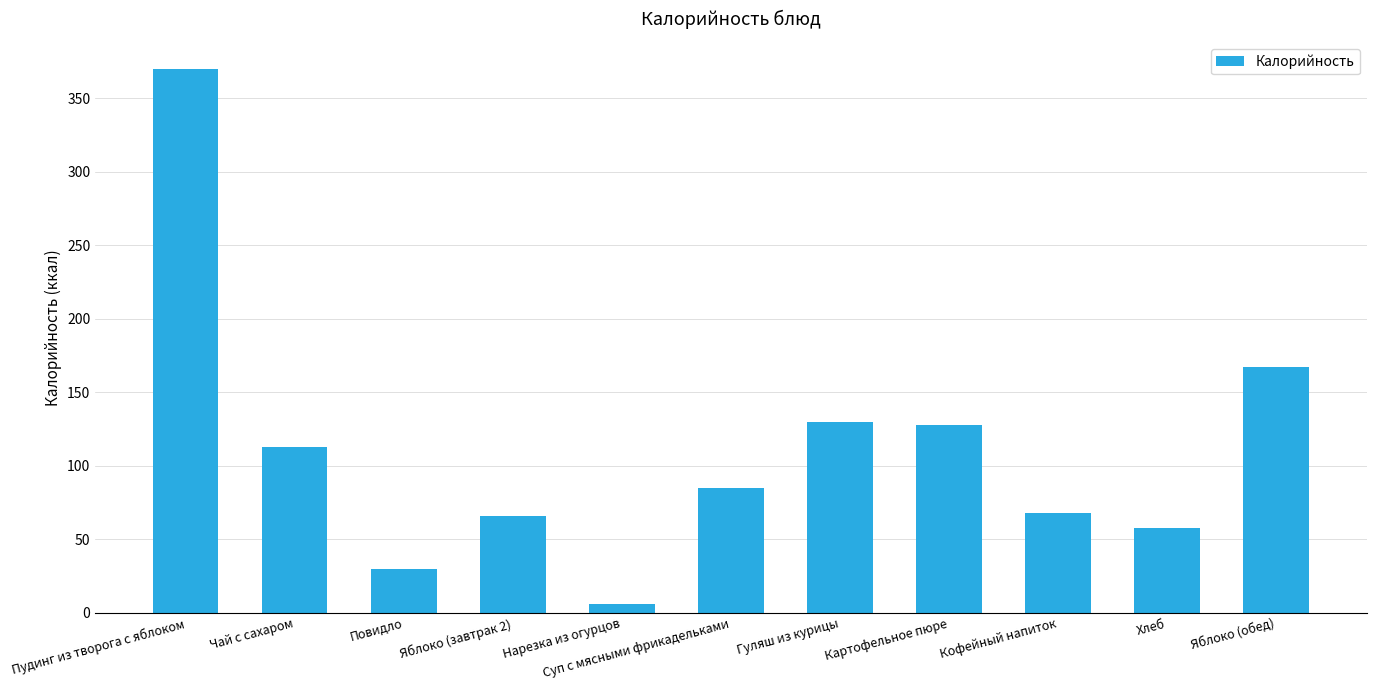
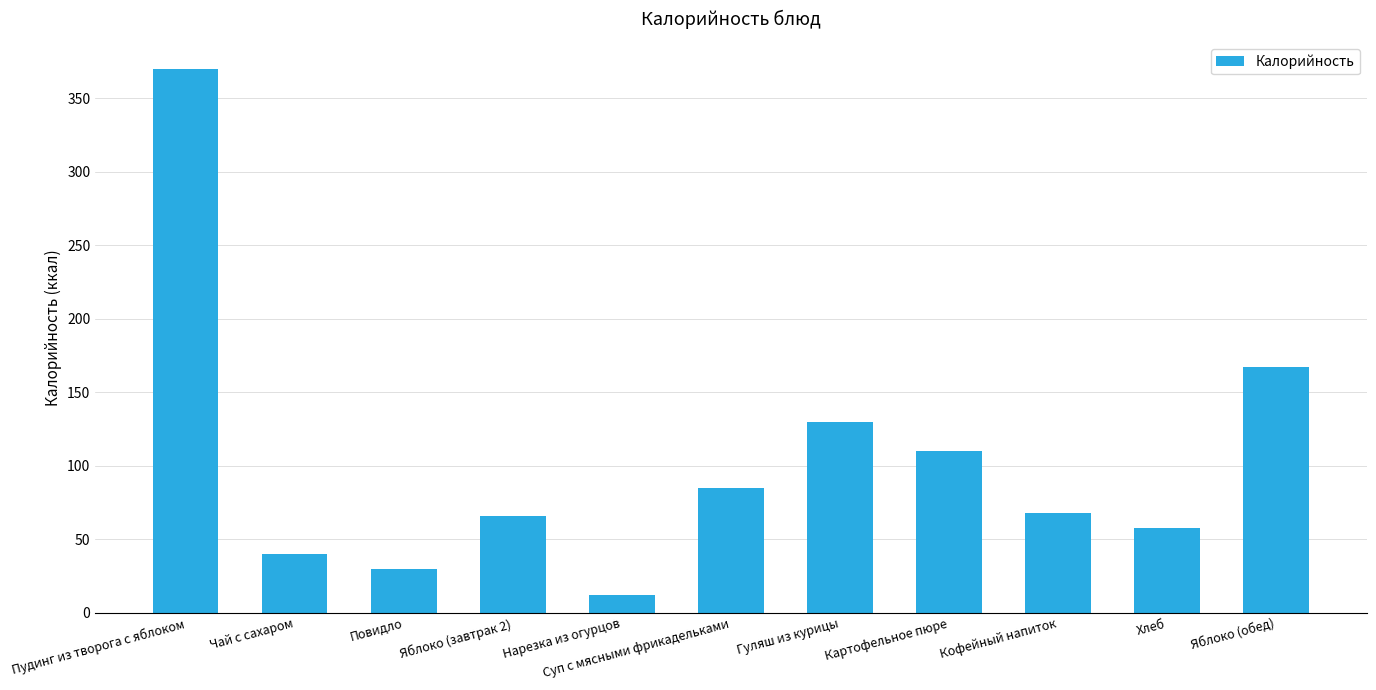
  {
    "Пудинг из творога с яблоком": 370,
-   "Чай с сахаром": 113,
+   "Чай с сахаром": 40,
    "Повидло": 30,
    "Яблоко (завтрак 2)": 66,
-   "Нарезка из огурцов": 6,
+   "Нарезка из огурцов": 12,
    "Суп с мясными фрикадельками": 85,
    "Гуляш из курицы": 130,
-   "Картофельное пюре": 128,
+   "Картофельное пюре": 110,
    "Кофейный напиток": 68,
    "Хлеб": 58,
    "Яблоко (обед)": 167
  }
